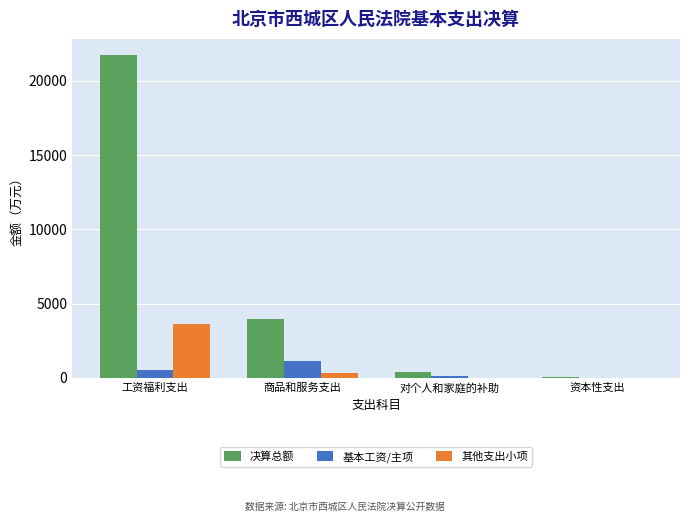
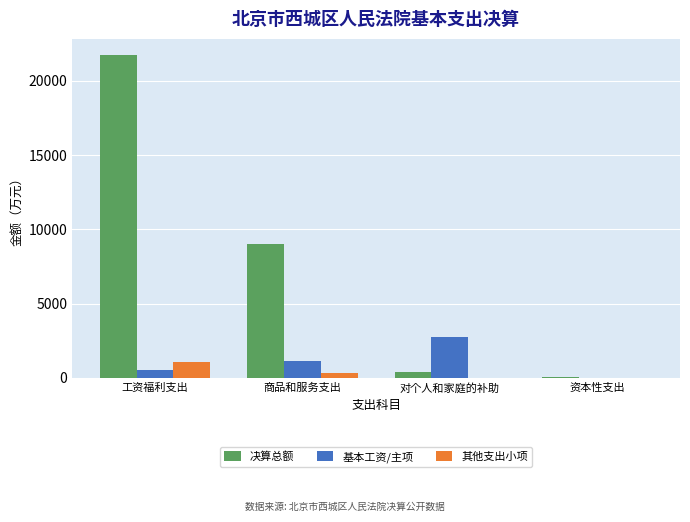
  {
    "决算总额": {
      "工资福利支出": 21700,
-     "商品和服务支出": 4000,
+     "商品和服务支出": 9000,
      "对个人和家庭的补助": 400
    },
    "基本工资/主项": {
      "工资福利支出": 500,
      "商品和服务支出": 1100,
-     "对个人和家庭的补助": 100,
+     "对个人和家庭的补助": 2800,
      "资本性支出": 0
    },
    "其他支出小项": {
-     "工资福利支出": 3600,
+     "工资福利支出": 1000,
      "商品和服务支出": 300,
      "对个人和家庭的补助": 0,
      "资本性支出": 0
    }
  }
